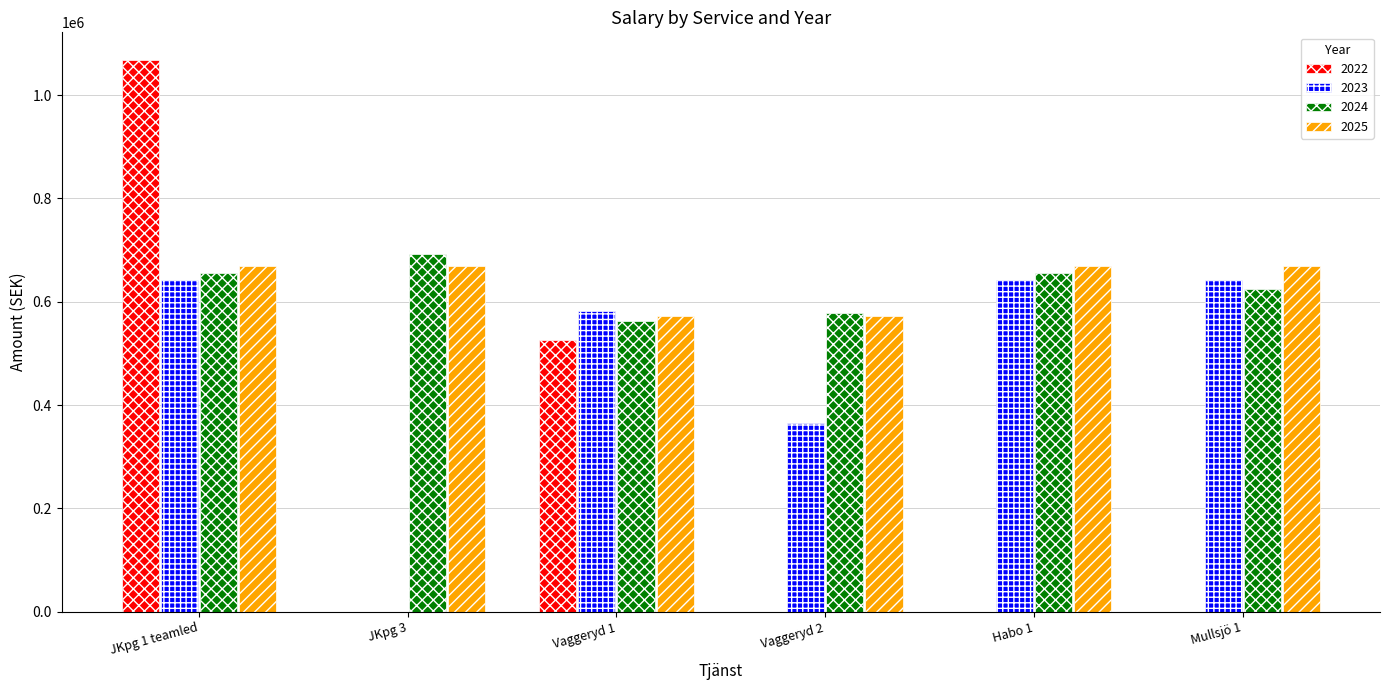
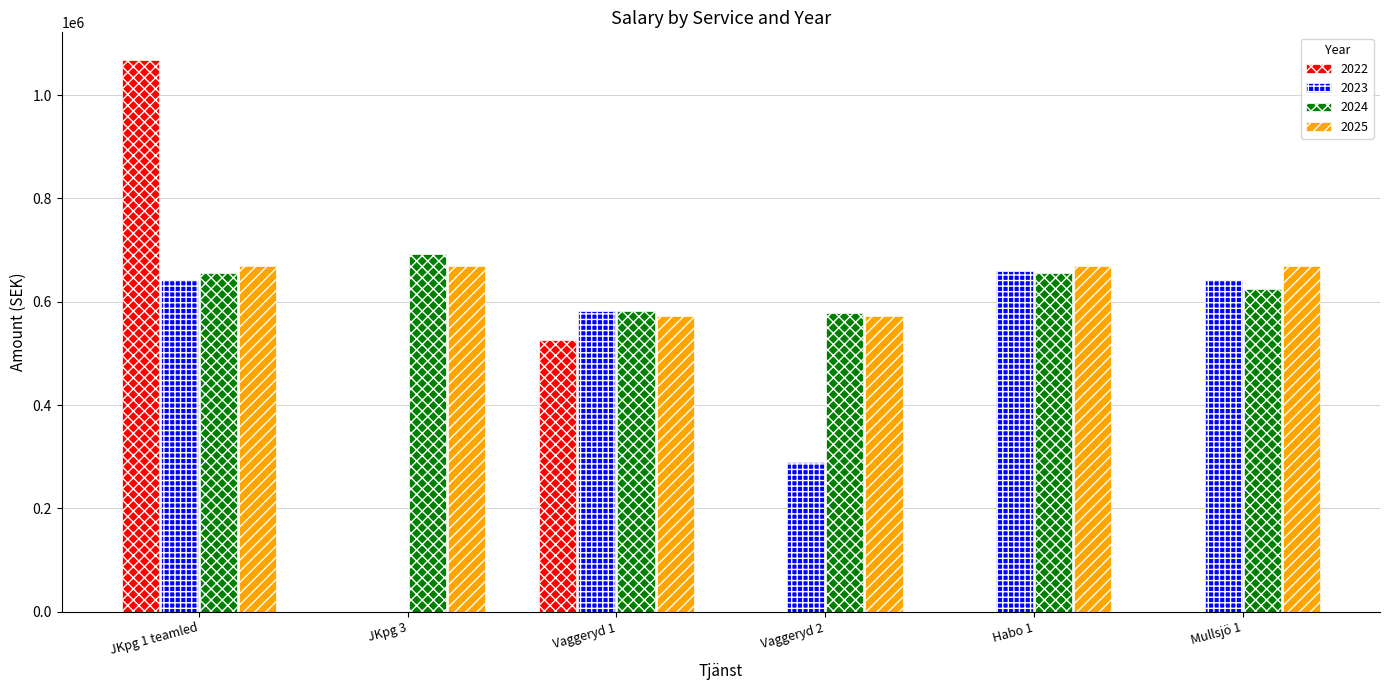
  {
    "2022": {
      "JKpg 1 teamled": 1070000,
      "JKpg 3": 0,
      "Vaggeryd 1": 530000,
      "Vaggeryd 2": 0,
      "Habo 1": 0,
      "Mullsjö 1": 0
    },
    "2023": {
      "JKpg 1 teamled": 640000,
      "JKpg 3": 0,
      "Vaggeryd 1": 580000,
-     "Vaggeryd 2": 370000,
-     "Habo 1": 640000,
+     "Vaggeryd 2": 290000,
+     "Habo 1": 660000,
      "Mullsjö 1": 640000
    },
    "2024": {
      "JKpg 1 teamled": 660000,
      "JKpg 3": 690000,
-     "Vaggeryd 1": 560000,
+     "Vaggeryd 1": 580000,
      "Vaggeryd 2": 580000,
      "Habo 1": 660000,
      "Mullsjö 1": 630000
    },
    "2025": {
      "JKpg 1 teamled": 670000,
      "JKpg 3": 670000,
      "Vaggeryd 1": 570000,
      "Vaggeryd 2": 570000,
      "Habo 1": 670000,
      "Mullsjö 1": 670000
    }
  }
